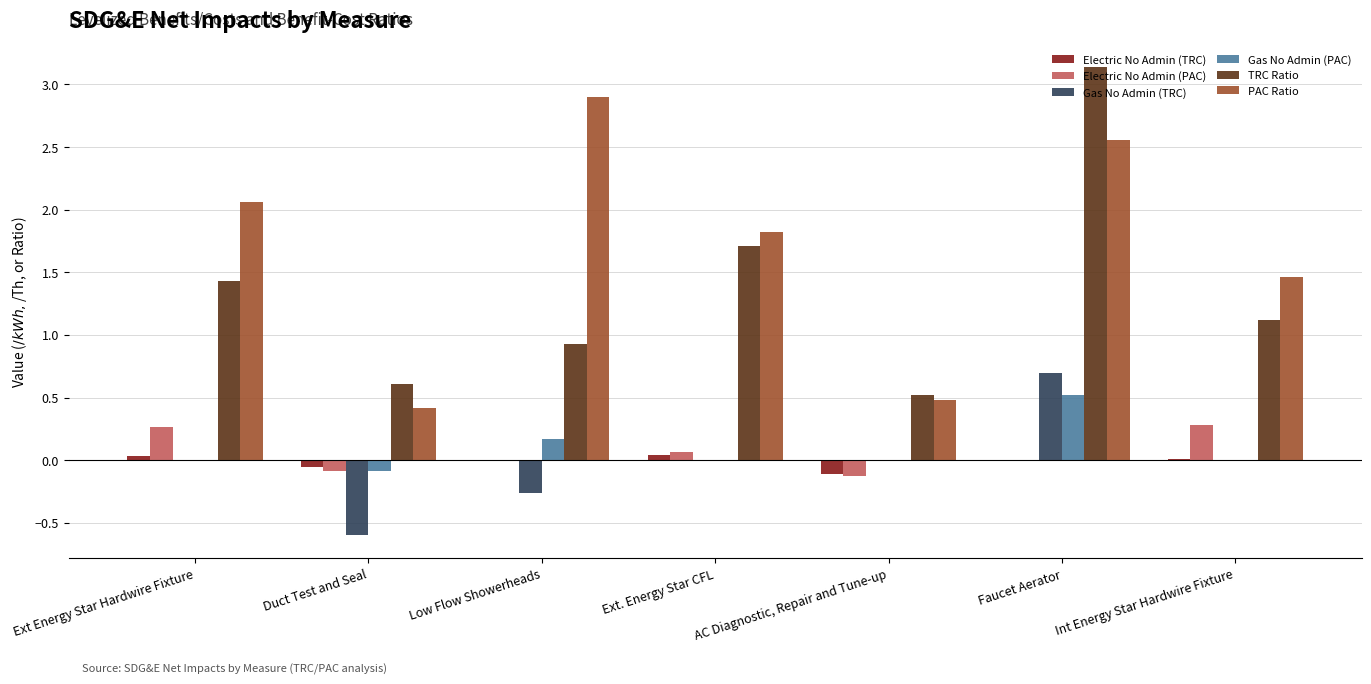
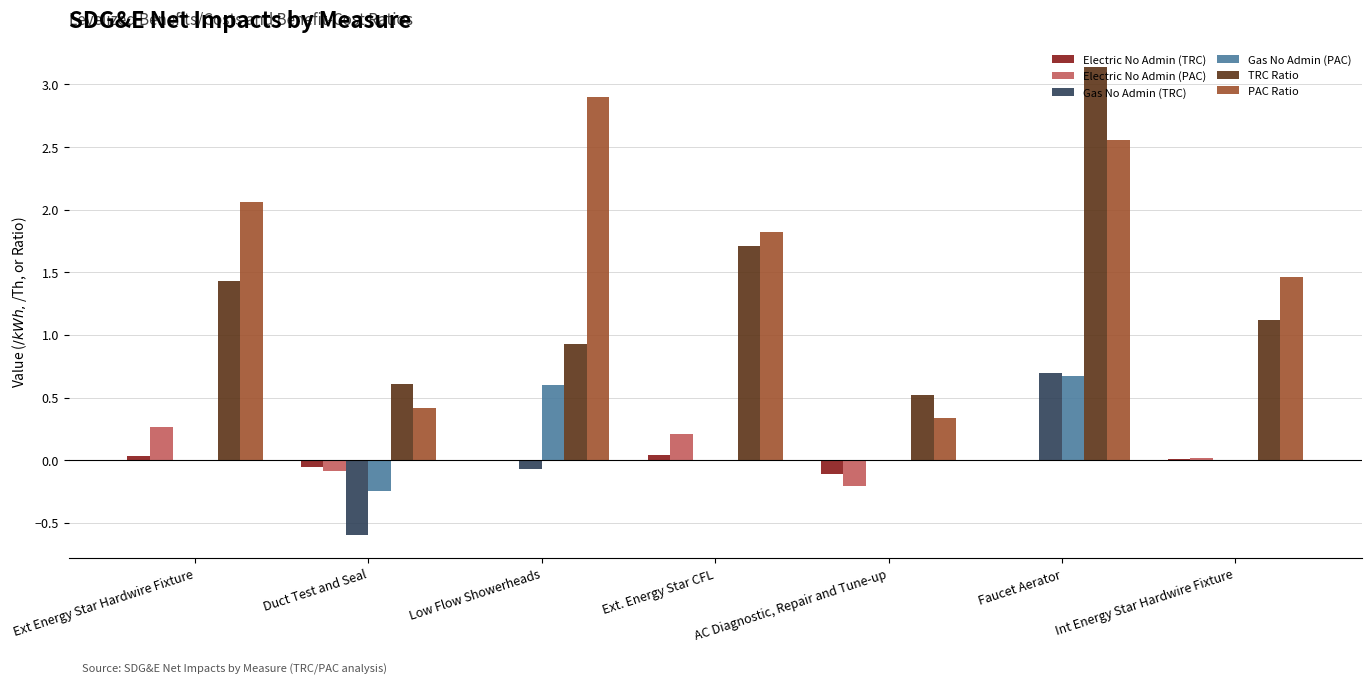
  {
    "Electric No Admin (PAC)": {
      "Ext Energy Star Hardwire Fixture": 0.27,
      "Duct Test and Seal": -0.09,
      "Low Flow Showerheads": 0.00,
-     "Ext. Energy Star CFL": 0.07,
-     "AC Diagnostic, Repair and Tune-up": -0.13,
+     "Ext. Energy Star CFL": 0.21,
+     "AC Diagnostic, Repair and Tune-up": -0.20,
      "Faucet Aerator": 0.00,
-     "Int Energy Star Hardwire Fixture": 0.28
+     "Int Energy Star Hardwire Fixture": 0.02
    },
    "Gas No Admin (TRC)": {
      "Ext Energy Star Hardwire Fixture": 0.00,
      "Duct Test and Seal": -0.60,
-     "Low Flow Showerheads": -0.27,
+     "Low Flow Showerheads": -0.07,
      "Ext. Energy Star CFL": 0.00,
      "AC Diagnostic, Repair and Tune-up": 0.00,
      "Faucet Aerator": 0.69,
      "Int Energy Star Hardwire Fixture": 0.00
    },
    "Gas No Admin (PAC)": {
      "Ext Energy Star Hardwire Fixture": 0.00,
-     "Duct Test and Seal": -0.08,
-     "Low Flow Showerheads": 0.17,
+     "Duct Test and Seal": -0.24,
+     "Low Flow Showerheads": 0.60,
      "Ext. Energy Star CFL": 0.00,
      "AC Diagnostic, Repair and Tune-up": 0.00,
-     "Faucet Aerator": 0.52,
+     "Faucet Aerator": 0.67,
      "Int Energy Star Hardwire Fixture": 0.00
    },
    "PAC Ratio": {
      "Ext Energy Star Hardwire Fixture": 2.06,
      "Duct Test and Seal": 0.41,
      "Low Flow Showerheads": 2.90,
      "Ext. Energy Star CFL": 1.83,
-     "AC Diagnostic, Repair and Tune-up": 0.48,
+     "AC Diagnostic, Repair and Tune-up": 0.34,
      "Faucet Aerator": 2.56,
      "Int Energy Star Hardwire Fixture": 1.46
    }
  }
